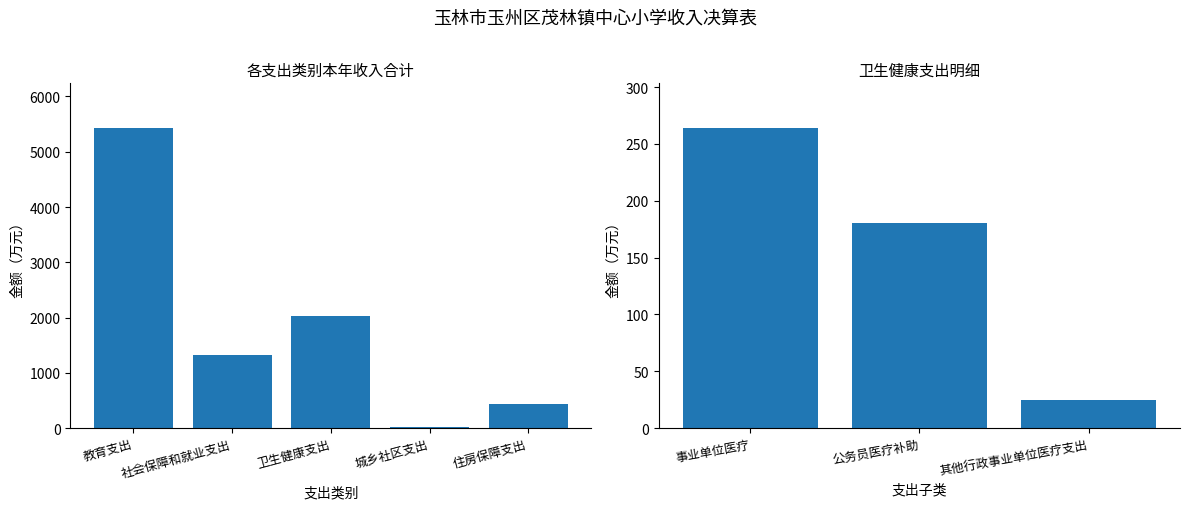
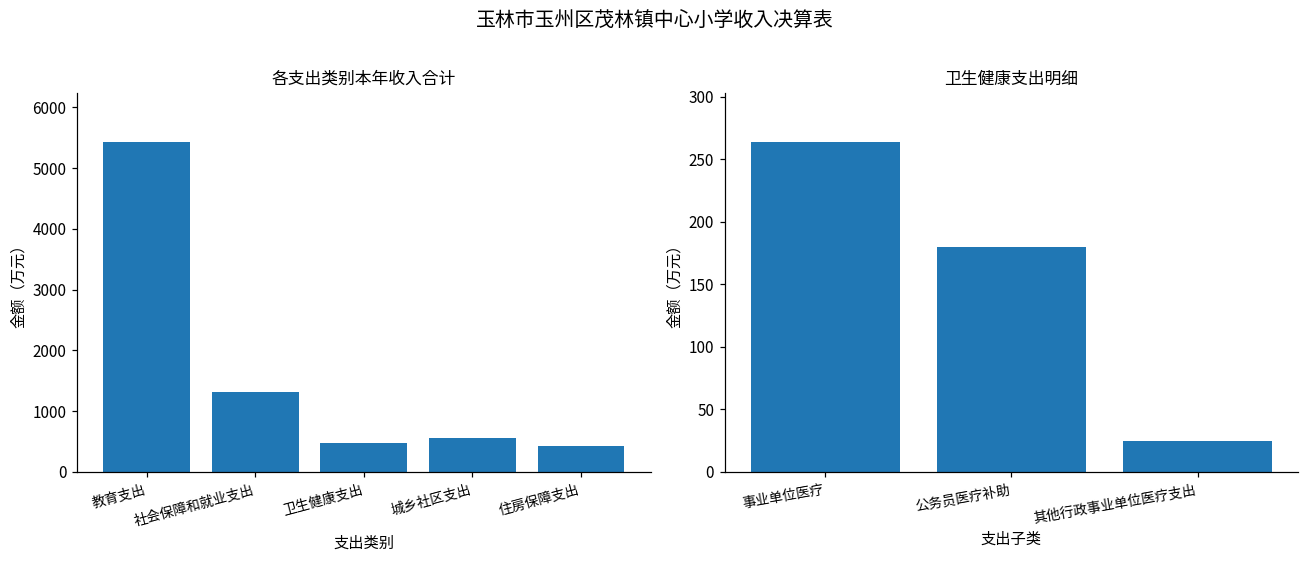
  {
    "各支出类别本年收入合计": {
      "教育支出": 5400,
      "社会保障和就业支出": 1300,
-     "卫生健康支出": 2000,
-     "城乡社区支出": 0,
+     "卫生健康支出": 500,
+     "城乡社区支出": 600,
      "住房保障支出": 400
    },
    "卫生健康支出明细": {
      "事业单位医疗": 264,
      "公务员医疗补助": 180,
      "其他行政事业单位医疗支出": 25
    }
  }
